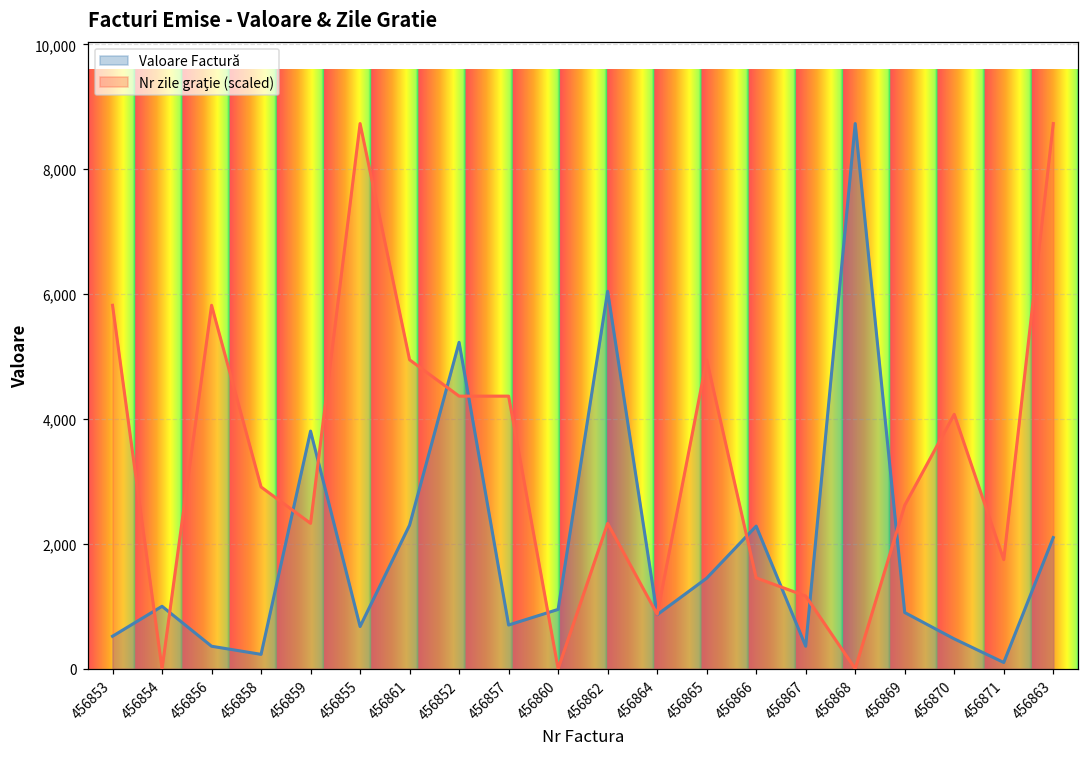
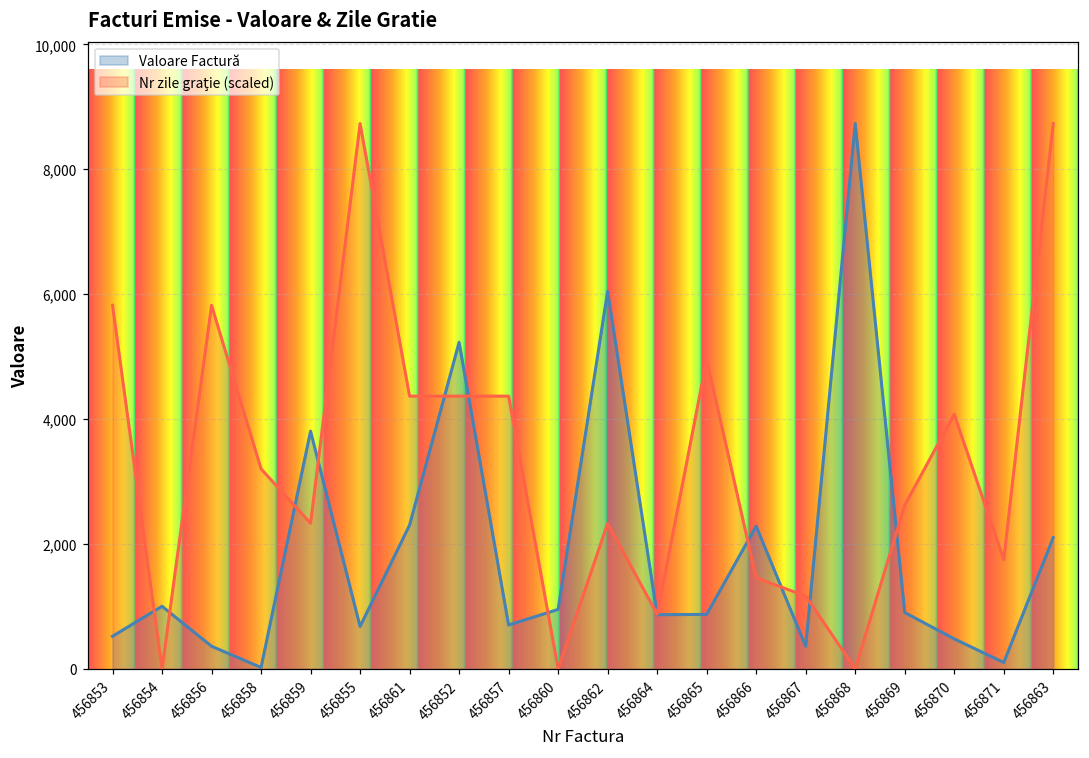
  {
    "Valoare Factură": {
      "456853": "500",
      "456854": "1,000",
      "456856": "400",
-     "456858": "200",
+     "456858": "0",
      "456859": "3,800",
      "456855": "700",
      "456861": "2,300",
      "456852": "5,200",
      "456857": "700",
      "456860": "1,000",
      "456862": "6,000",
-     "456865": "1,500",
+     "456865": "900",
      "456866": "2,300",
      "456867": "400",
      "456868": "8,700",
      "456869": "900",
      "456870": "500",
      "456871": "100",
      "456863": "2,100"
    },
    "Nr zile graţie (scaled)": {
      "456853": "5,800",
      "456854": "0",
      "456856": "5,800",
-     "456858": "2,900",
+     "456858": "3,200",
      "456859": "2,300",
      "456855": "8,700",
-     "456861": "4,900",
+     "456861": "4,400",
      "456852": "4,400",
      "456857": "4,400",
      "456860": "0",
      "456862": "2,300",
      "456865": "4,900",
      "456866": "1,500",
      "456867": "1,200",
      "456868": "0",
      "456869": "2,600",
      "456870": "4,100",
      "456871": "1,700",
      "456863": "8,700"
    }
  }
